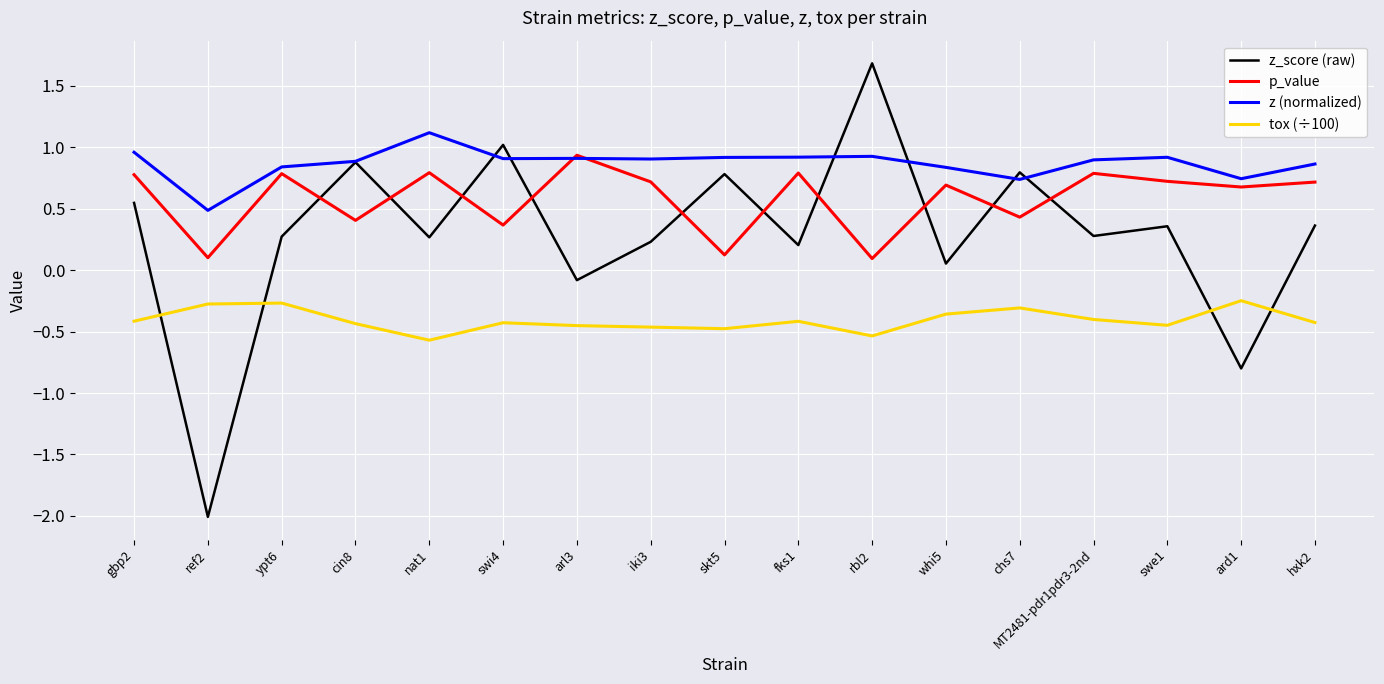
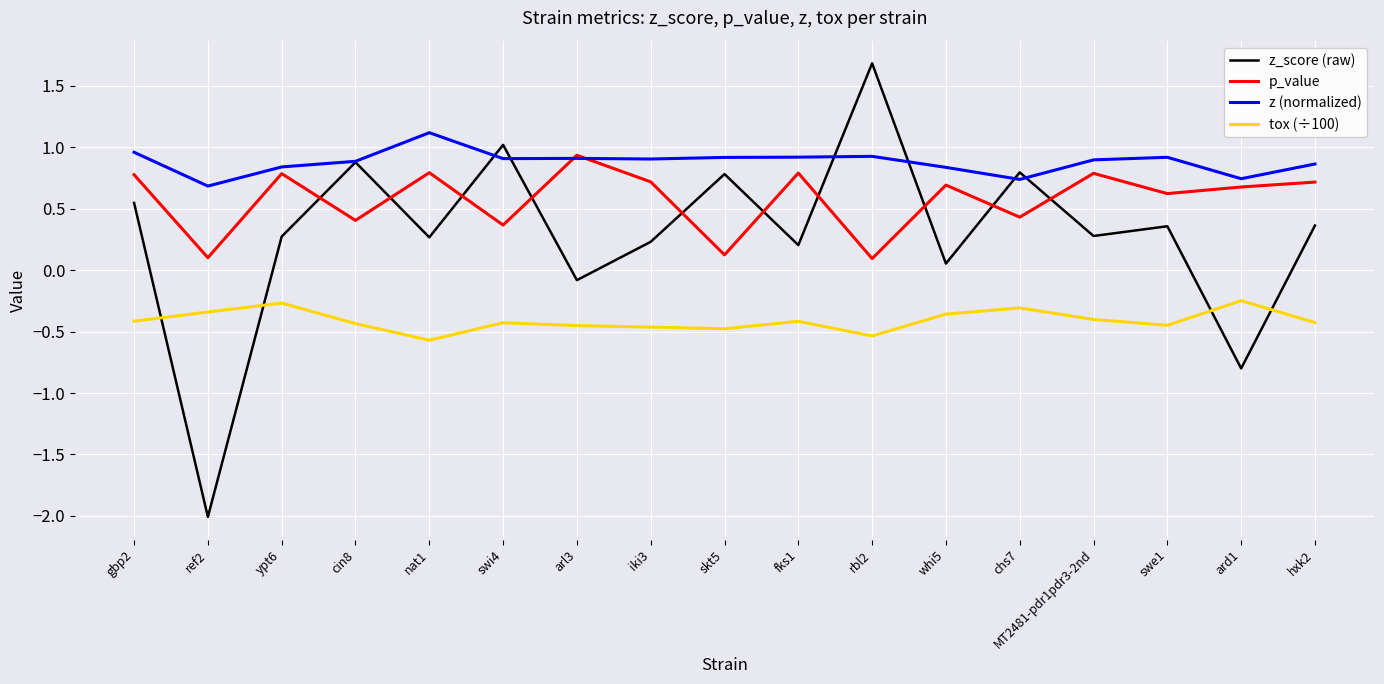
  {
    "z_score (raw)": {
      "gbp2": 0.55,
      "ref2": -2.01,
      "ypt6": 0.27,
      "nat1": 0.27,
      "swi4": 1.02,
      "arl3": -0.08,
      "iki3": 0.23,
      "skt5": 0.78,
      "fks1": 0.20,
      "rbl2": 1.68,
      "whi5": 0.05,
      "chs7": 0.80,
      "MT2481-pdr1pdr3-2nd": 0.28,
      "swe1": 0.36,
      "ard1": -0.80,
      "hxk2": 0.36
    },
    "p_value": {
      "gbp2": 0.78,
      "ref2": 0.10,
      "ypt6": 0.79,
      "cin8": 0.41,
      "nat1": 0.79,
      "swi4": 0.37,
      "arl3": 0.94,
      "iki3": 0.72,
      "skt5": 0.12,
      "fks1": 0.79,
      "rbl2": 0.09,
      "whi5": 0.69,
      "chs7": 0.43,
      "MT2481-pdr1pdr3-2nd": 0.79,
-     "swe1": 0.72,
+     "swe1": 0.62,
      "ard1": 0.68,
      "hxk2": 0.72
    },
    "z (normalized)": {
      "gbp2": 0.96,
-     "ref2": 0.49,
+     "ref2": 0.68,
      "ypt6": 0.84,
      "nat1": 1.12,
      "swi4": 0.91,
      "arl3": 0.91,
      "iki3": 0.90,
      "skt5": 0.92,
      "fks1": 0.92,
      "rbl2": 0.93,
      "whi5": 0.84,
      "chs7": 0.74,
      "MT2481-pdr1pdr3-2nd": 0.90,
      "swe1": 0.92,
      "ard1": 0.74,
      "hxk2": 0.86
    },
    "tox (÷100)": {
      "gbp2": -0.42,
-     "ref2": -0.28,
+     "ref2": -0.34,
      "ypt6": -0.27,
      "cin8": -0.44,
      "nat1": -0.57,
      "swi4": -0.43,
      "arl3": -0.45,
      "iki3": -0.46,
      "skt5": -0.48,
      "fks1": -0.42,
      "rbl2": -0.54,
      "whi5": -0.36,
      "chs7": -0.31,
      "MT2481-pdr1pdr3-2nd": -0.40,
      "swe1": -0.45,
      "ard1": -0.25,
      "hxk2": -0.43
    }
  }
